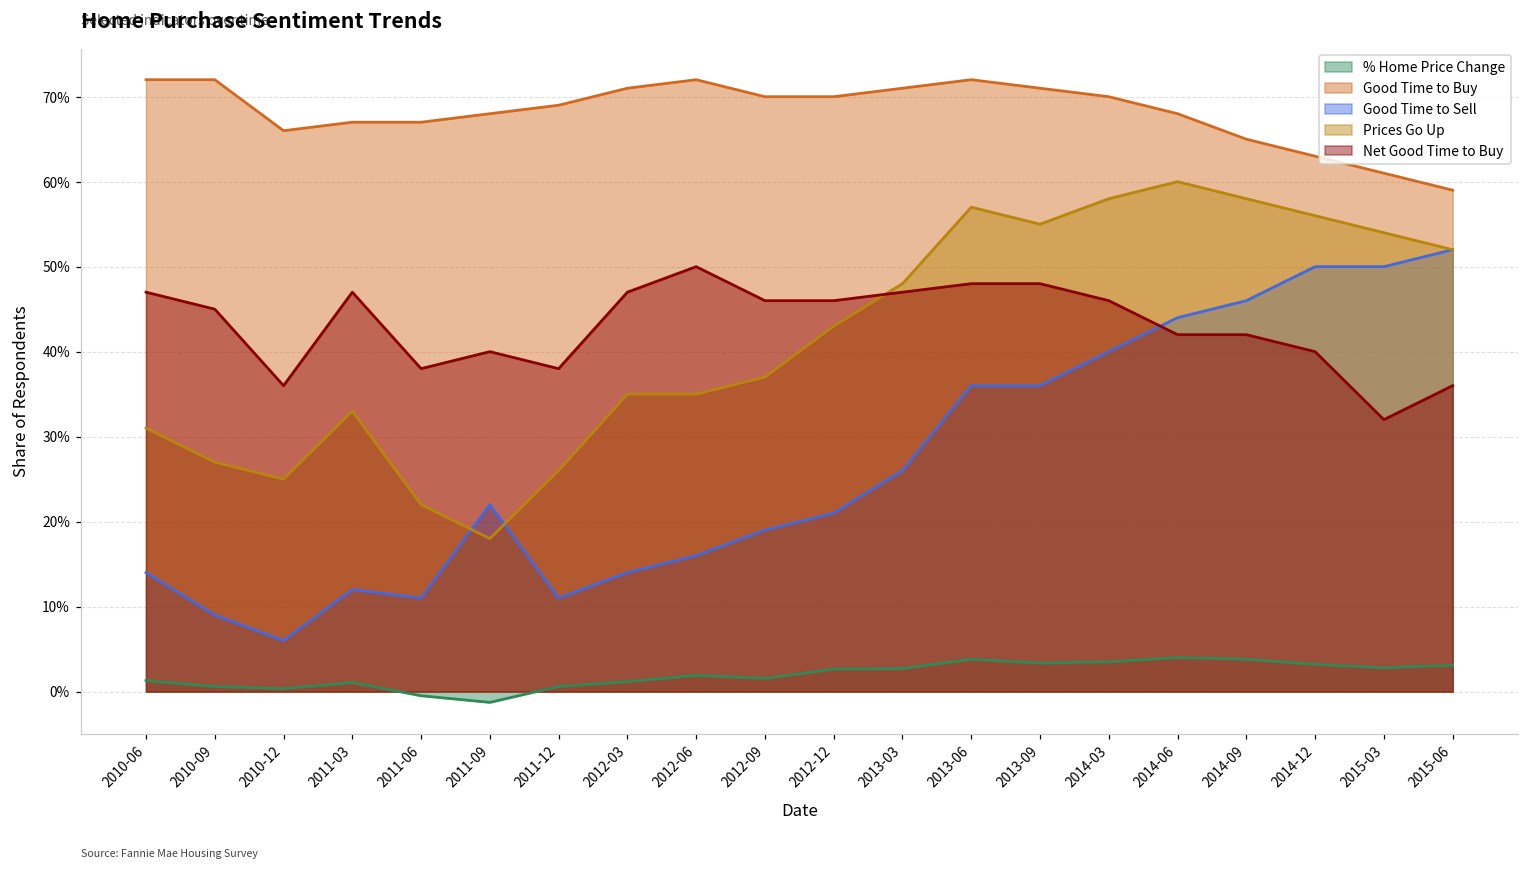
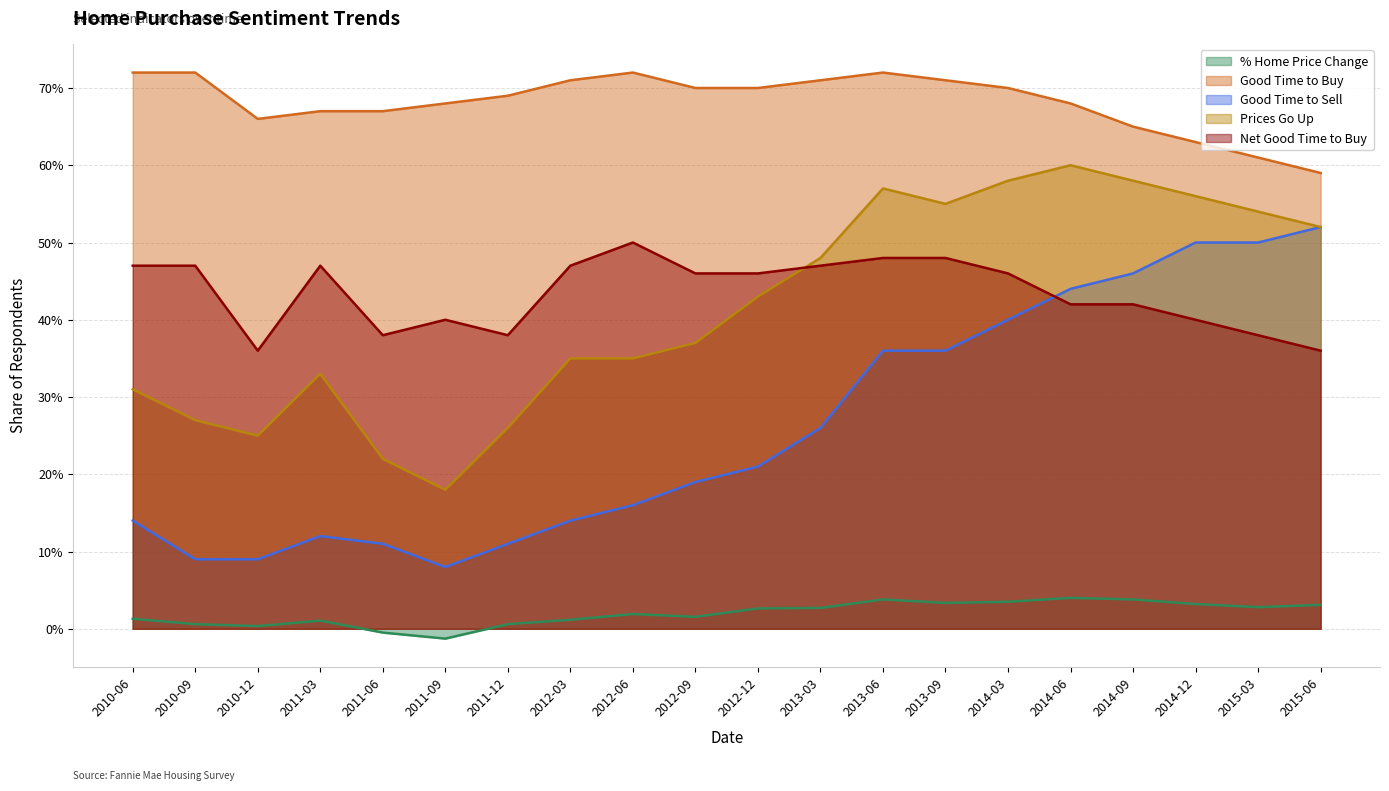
  {
    "Good Time to Sell": {
      "2010-06": "14%",
      "2010-09": "9%",
-     "2010-12": "6%",
+     "2010-12": "9%",
      "2011-03": "12%",
      "2011-06": "11%",
-     "2011-09": "22%",
+     "2011-09": "8%",
      "2011-12": "11%",
      "2012-03": "14%",
      "2012-06": "16%",
      "2012-09": "19%",
      "2012-12": "21%",
      "2013-03": "26%",
      "2013-06": "36%",
      "2013-09": "36%",
      "2014-03": "40%",
      "2014-06": "44%",
      "2014-09": "46%",
      "2014-12": "50%",
      "2015-03": "50%"
    },
    "Net Good Time to Buy": {
      "2010-06": "47%",
-     "2010-09": "45%",
+     "2010-09": "47%",
      "2010-12": "36%",
      "2011-03": "47%",
      "2011-06": "38%",
      "2011-09": "40%",
      "2011-12": "38%",
      "2012-03": "47%",
      "2012-06": "50%",
      "2012-09": "46%",
      "2012-12": "46%",
      "2013-03": "47%",
      "2013-06": "48%",
      "2013-09": "48%",
      "2014-03": "46%",
      "2014-06": "42%",
      "2014-09": "42%",
      "2014-12": "40%",
-     "2015-03": "32%",
+     "2015-03": "38%",
      "2015-06": "36%"
    }
  }
